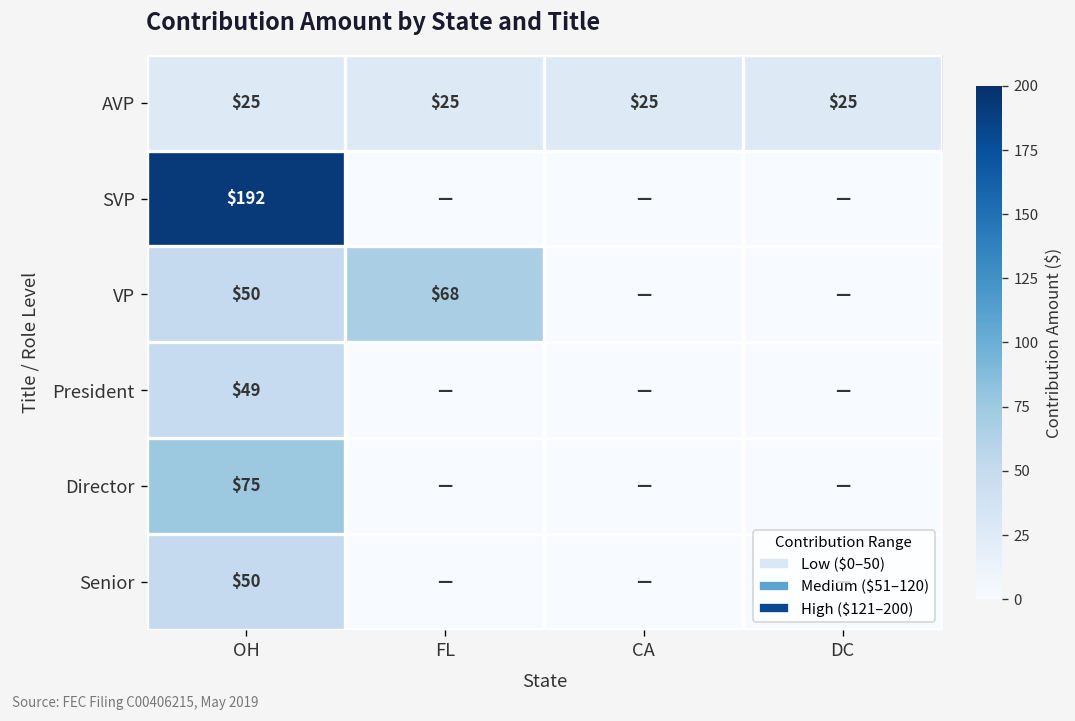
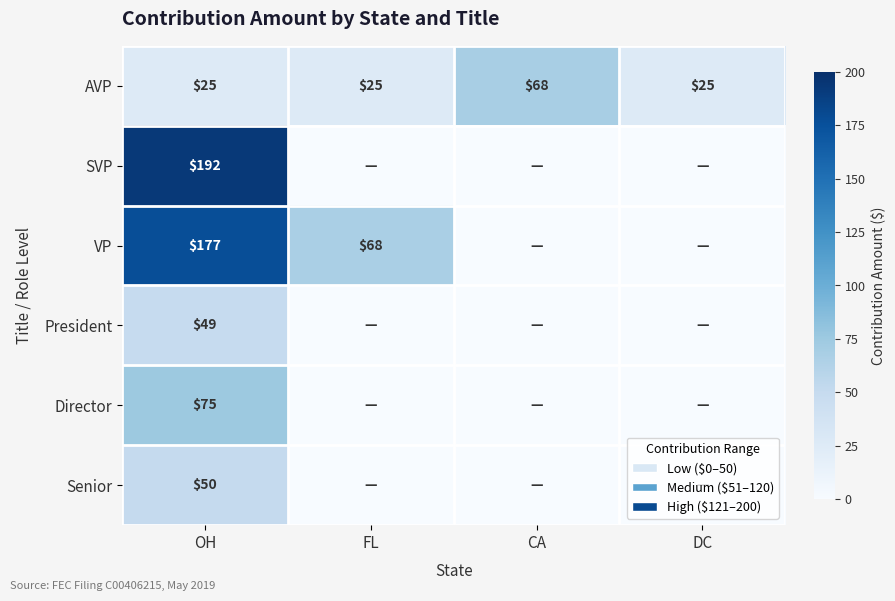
  {
    "AVP": {
      "OH": "$25",
      "FL": "$25",
-     "CA": "$25",
+     "CA": "$68",
      "DC": "$25"
    },
    "SVP": {
      "OH": "$192"
    },
    "VP": {
-     "OH": "$50",
+     "OH": "$177",
      "FL": "$68"
    },
    "President": {
      "OH": "$49"
    },
    "Director": {
      "OH": "$75"
    },
    "Senior": {
      "OH": "$50"
    }
  }
